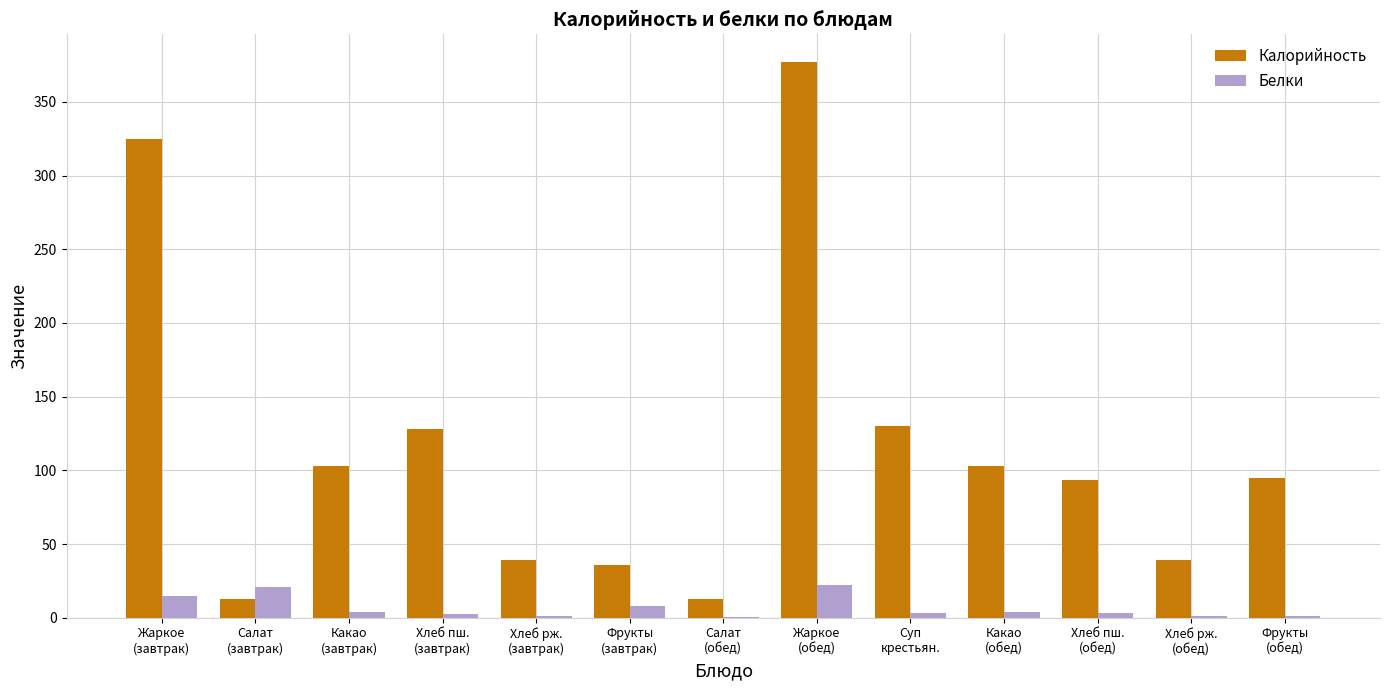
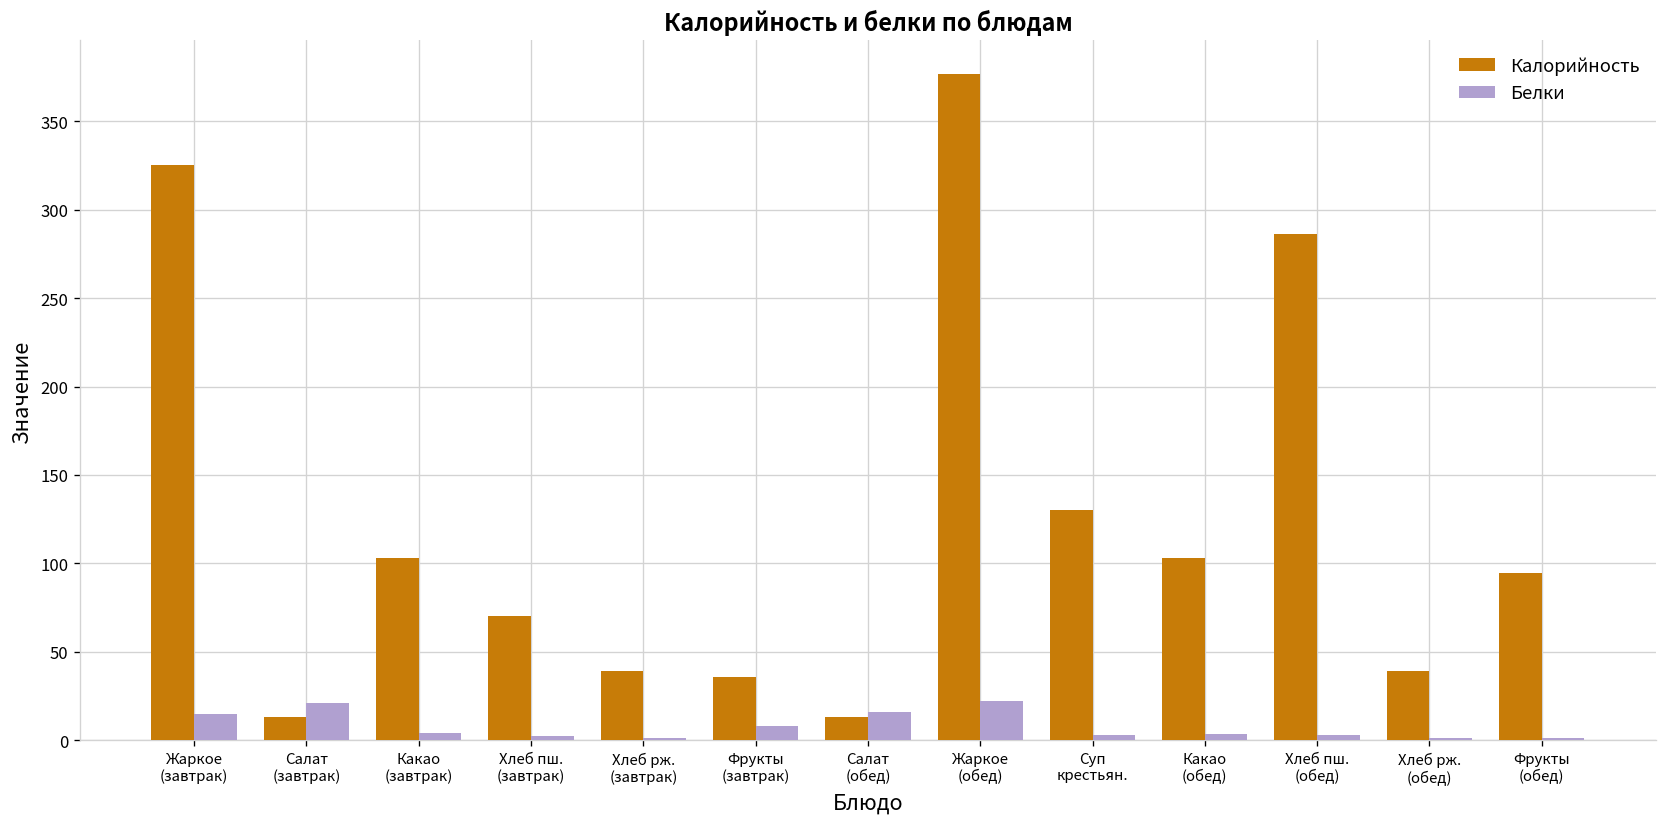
  {
    "Калорийность": {
      "Жаркое (завтрак)": 325,
      "Салат (завтрак)": 13,
      "Какао (завтрак)": 103,
-     "Хлеб пш. (завтрак)": 128,
+     "Хлеб пш. (завтрак)": 70,
      "Хлеб рж. (завтрак)": 39,
      "Фрукты (завтрак)": 36,
      "Салат (обед)": 13,
      "Жаркое (обед)": 377,
      "Суп крестьян.": 130,
      "Какао (обед)": 103,
-     "Хлеб пш. (обед)": 94,
+     "Хлеб пш. (обед)": 286,
      "Хлеб рж. (обед)": 39,
      "Фрукты (обед)": 95
    },
    "Белки": {
      "Жаркое (завтрак)": 15,
      "Салат (завтрак)": 21,
      "Какао (завтрак)": 4,
      "Хлеб пш. (завтрак)": 2,
      "Фрукты (завтрак)": 8,
-     "Салат (обед)": 0,
+     "Салат (обед)": 16,
      "Жаркое (обед)": 22,
      "Суп крестьян.": 3,
      "Какао (обед)": 4,
      "Хлеб пш. (обед)": 3
    }
  }
